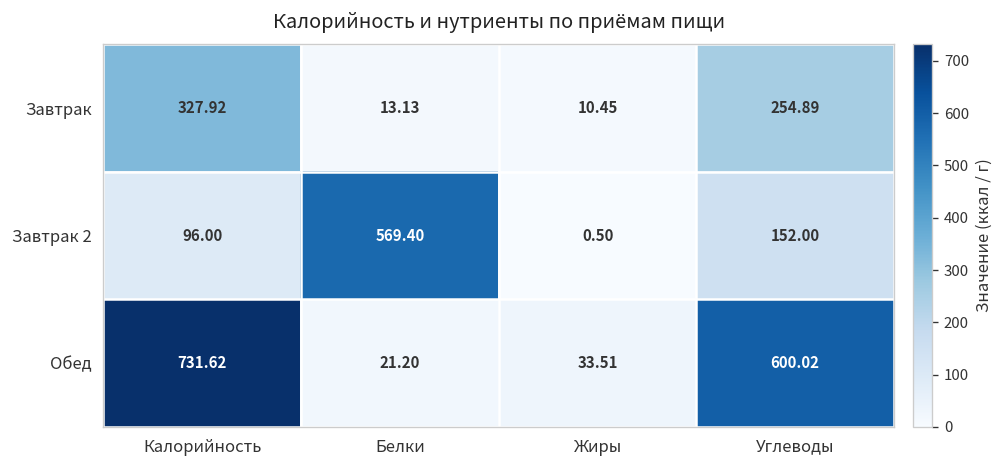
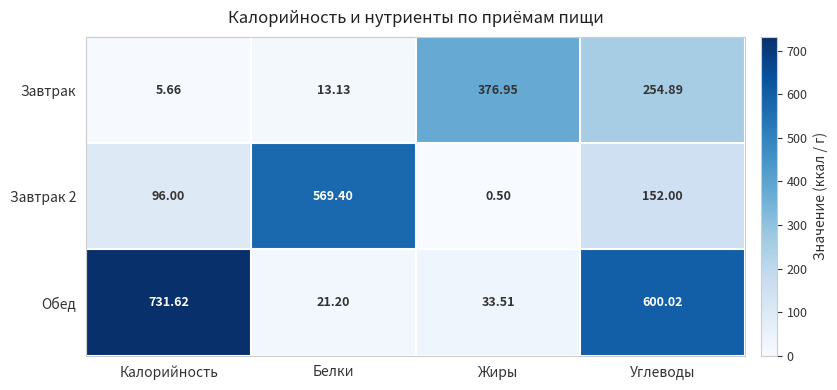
  {
    "Завтрак": {
-     "Калорийность": 327.92,
+     "Калорийность": 5.66,
      "Белки": 13.13,
-     "Жиры": 10.45,
+     "Жиры": 376.95,
      "Углеводы": 254.89
    },
    "Завтрак 2": {
      "Калорийность": 96.00,
      "Белки": 569.40,
      "Жиры": 0.50,
      "Углеводы": 152.00
    },
    "Обед": {
      "Калорийность": 731.62,
      "Белки": 21.20,
      "Жиры": 33.51,
      "Углеводы": 600.02
    }
  }
